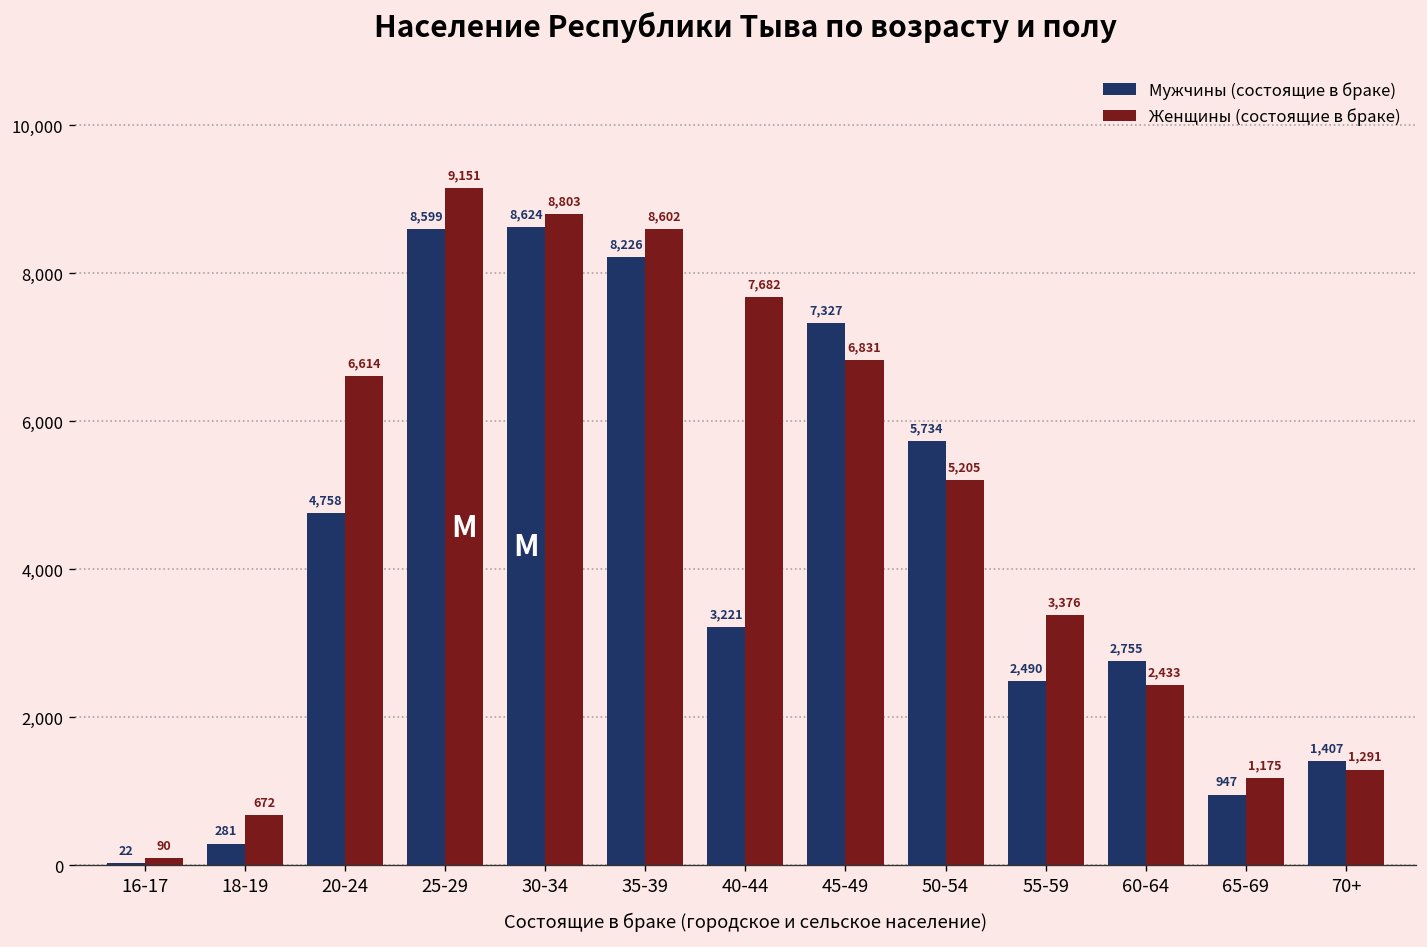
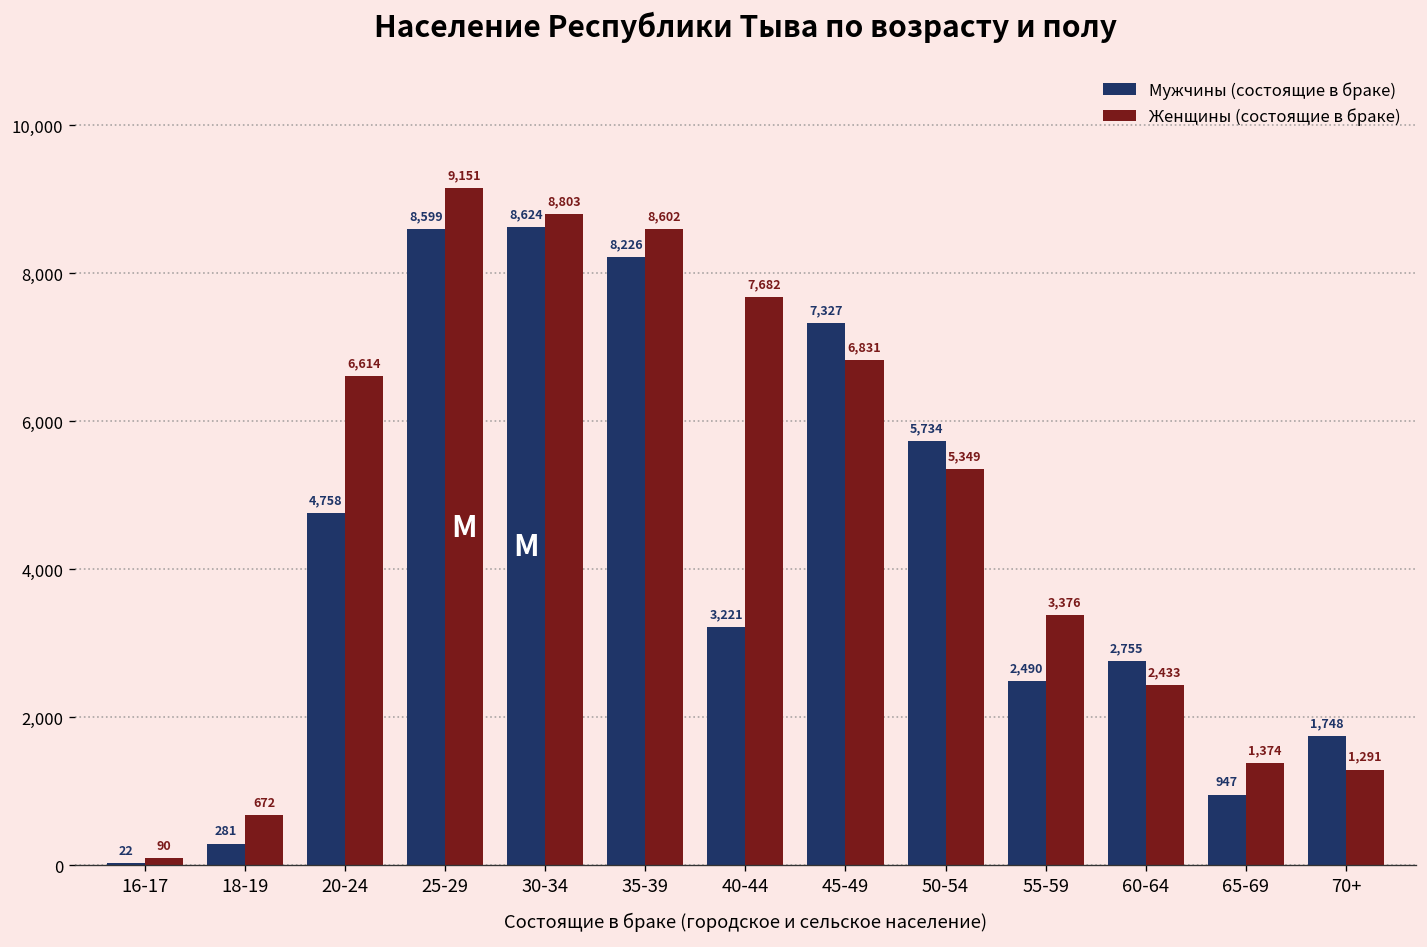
  {
    "Мужчины (состоящие в браке)": {
      "16-17": "22",
      "18-19": "281",
      "20-24": "4,758",
      "25-29": "8,599",
      "30-34": "8,624",
      "35-39": "8,226",
      "40-44": "3,221",
      "45-49": "7,327",
      "50-54": "5,734",
      "55-59": "2,490",
      "60-64": "2,755",
      "65-69": "947",
-     "70+": "1,407"
+     "70+": "1,748"
    },
    "Женщины (состоящие в браке)": {
      "16-17": "90",
      "18-19": "672",
      "20-24": "6,614",
      "25-29": "9,151",
      "30-34": "8,803",
      "35-39": "8,602",
      "40-44": "7,682",
      "45-49": "6,831",
-     "50-54": "5,205",
+     "50-54": "5,349",
      "55-59": "3,376",
      "60-64": "2,433",
-     "65-69": "1,175",
+     "65-69": "1,374",
      "70+": "1,291"
    }
  }
